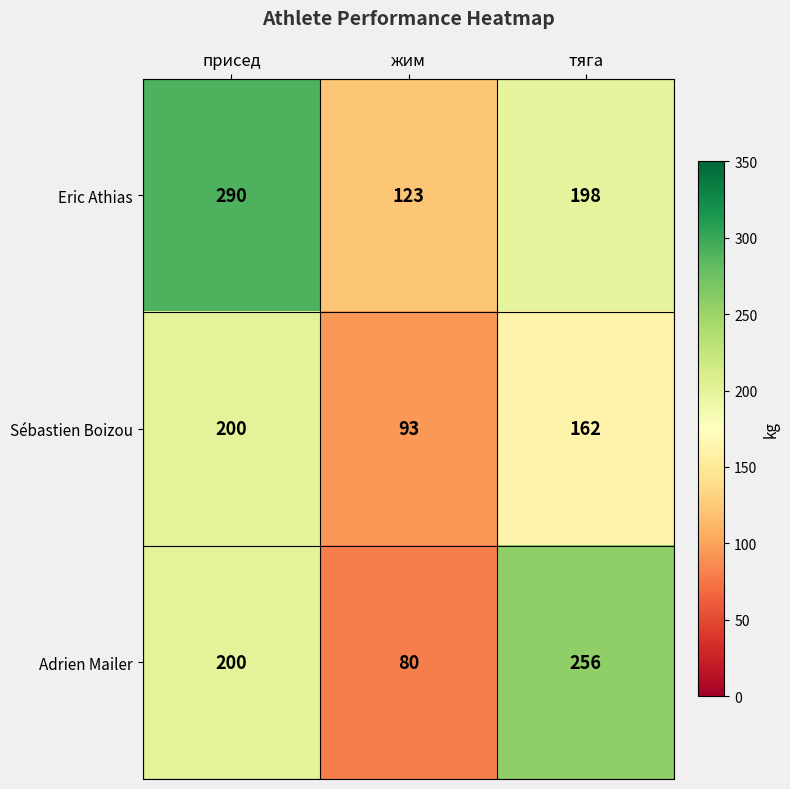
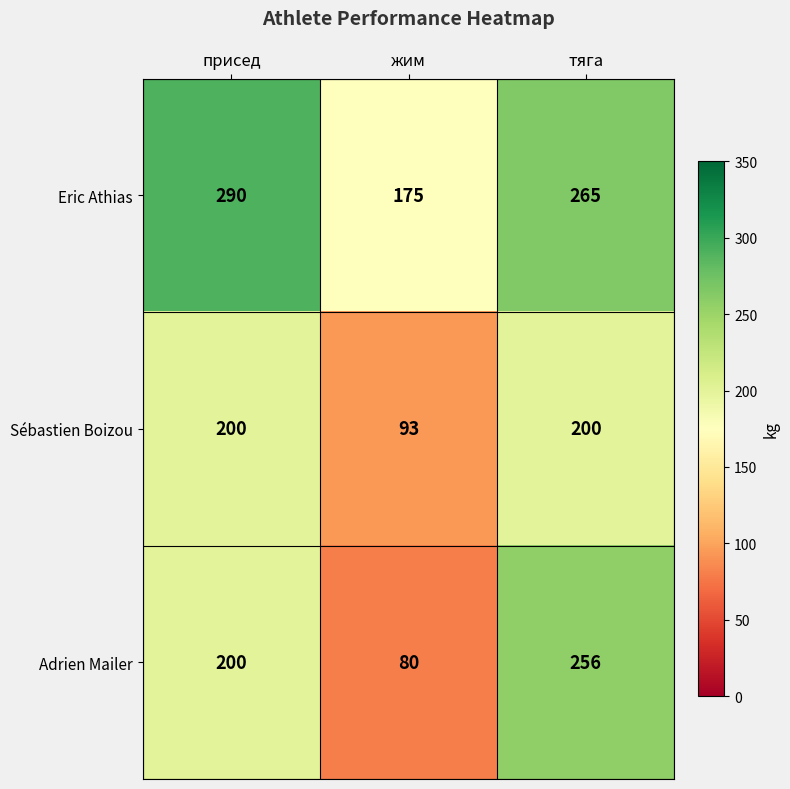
  {
    "Eric Athias": {
      "присед": 290,
-     "жим": 123,
-     "тяга": 198
+     "жим": 175,
+     "тяга": 265
    },
    "Sébastien Boizou": {
      "присед": 200,
      "жим": 93,
-     "тяга": 162
+     "тяга": 200
    },
    "Adrien Mailer": {
      "присед": 200,
      "жим": 80,
      "тяга": 256
    }
  }
